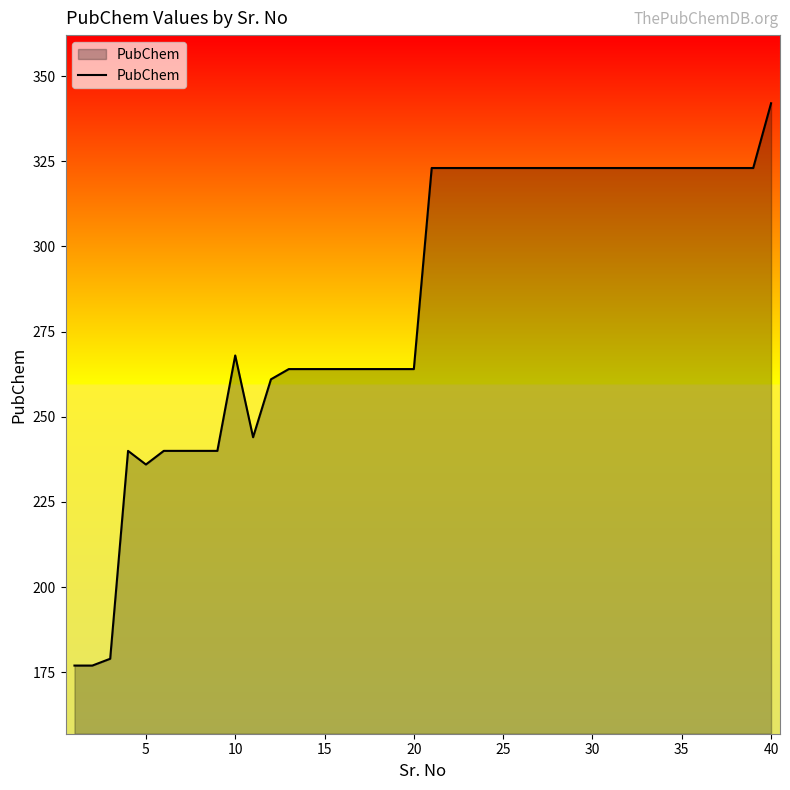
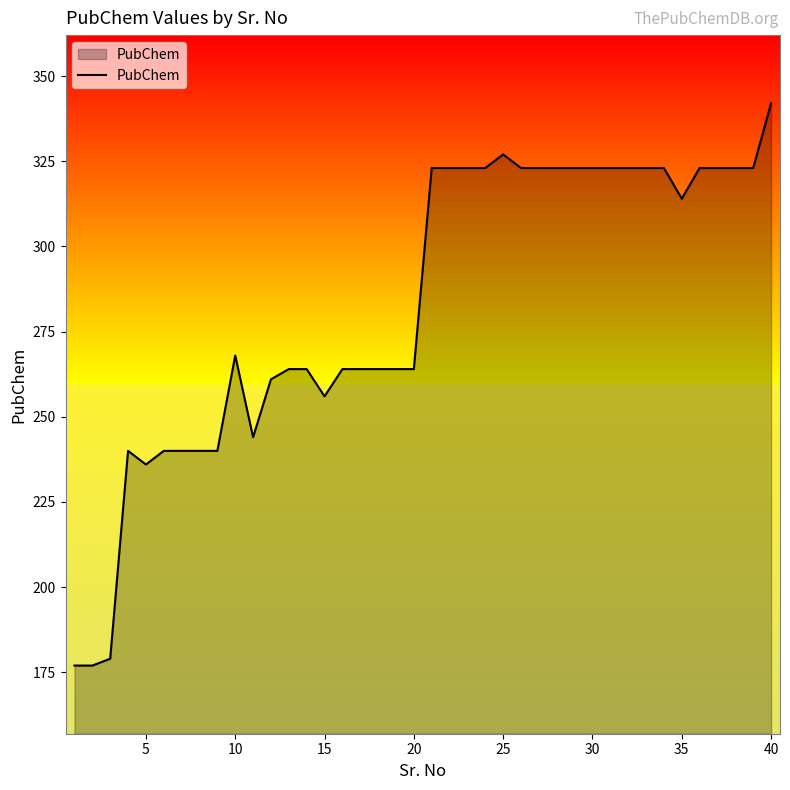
  {
    "5": 236,
    "10": 268,
-   "15": 264,
+   "15": 256,
    "20": 264,
-   "25": 323,
+   "25": 327,
    "30": 323,
-   "35": 323,
+   "35": 314,
    "40": 342
  }
